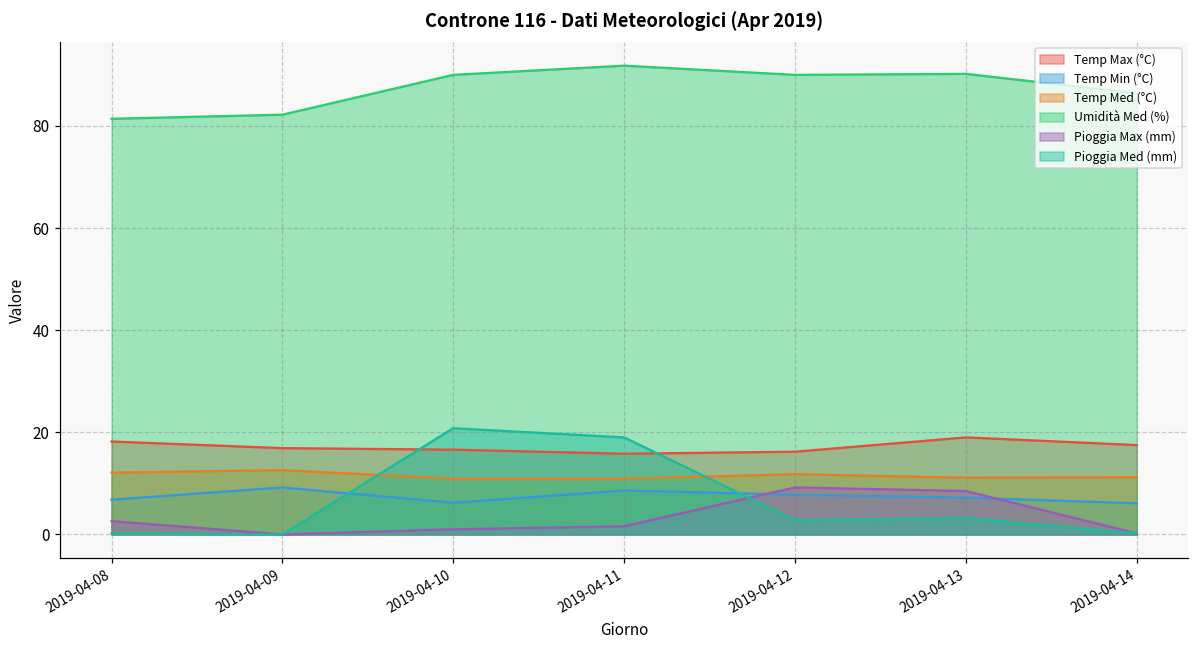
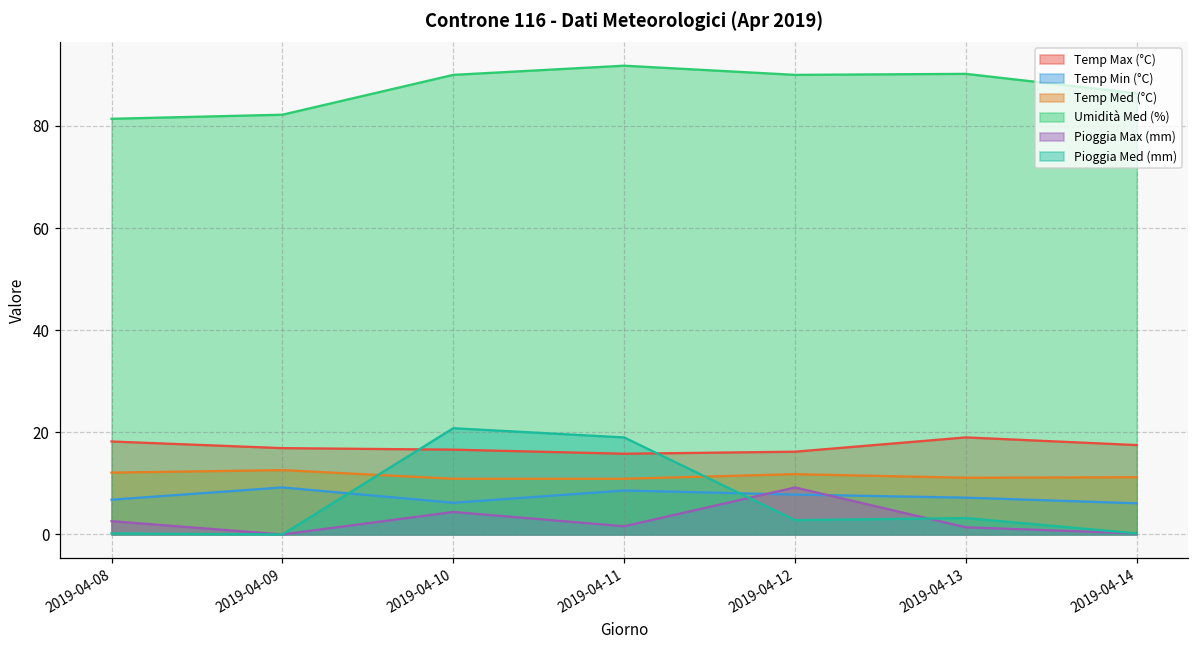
  {
    "Pioggia Max (mm)": {
      "2019-04-08": 3,
-     "2019-04-10": 1,
+     "2019-04-10": 4,
      "2019-04-11": 2,
      "2019-04-12": 9,
-     "2019-04-13": 9
+     "2019-04-13": 1
    }
  }
